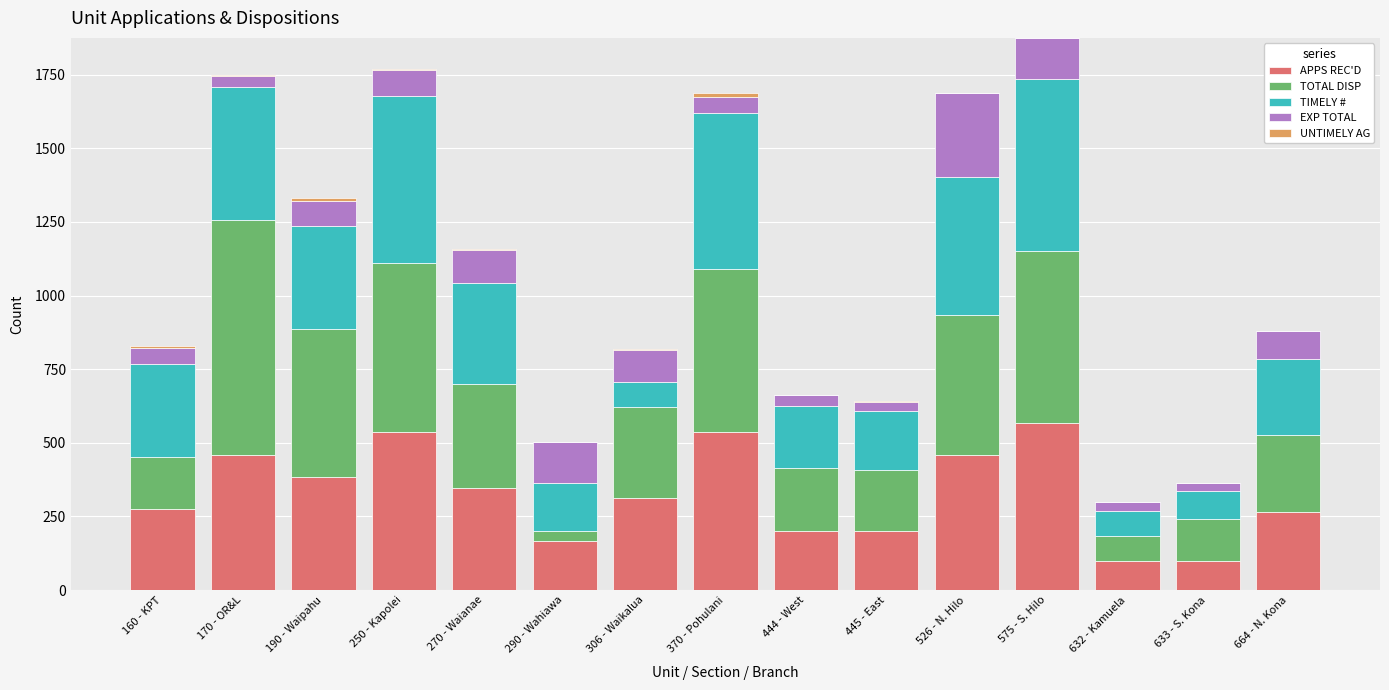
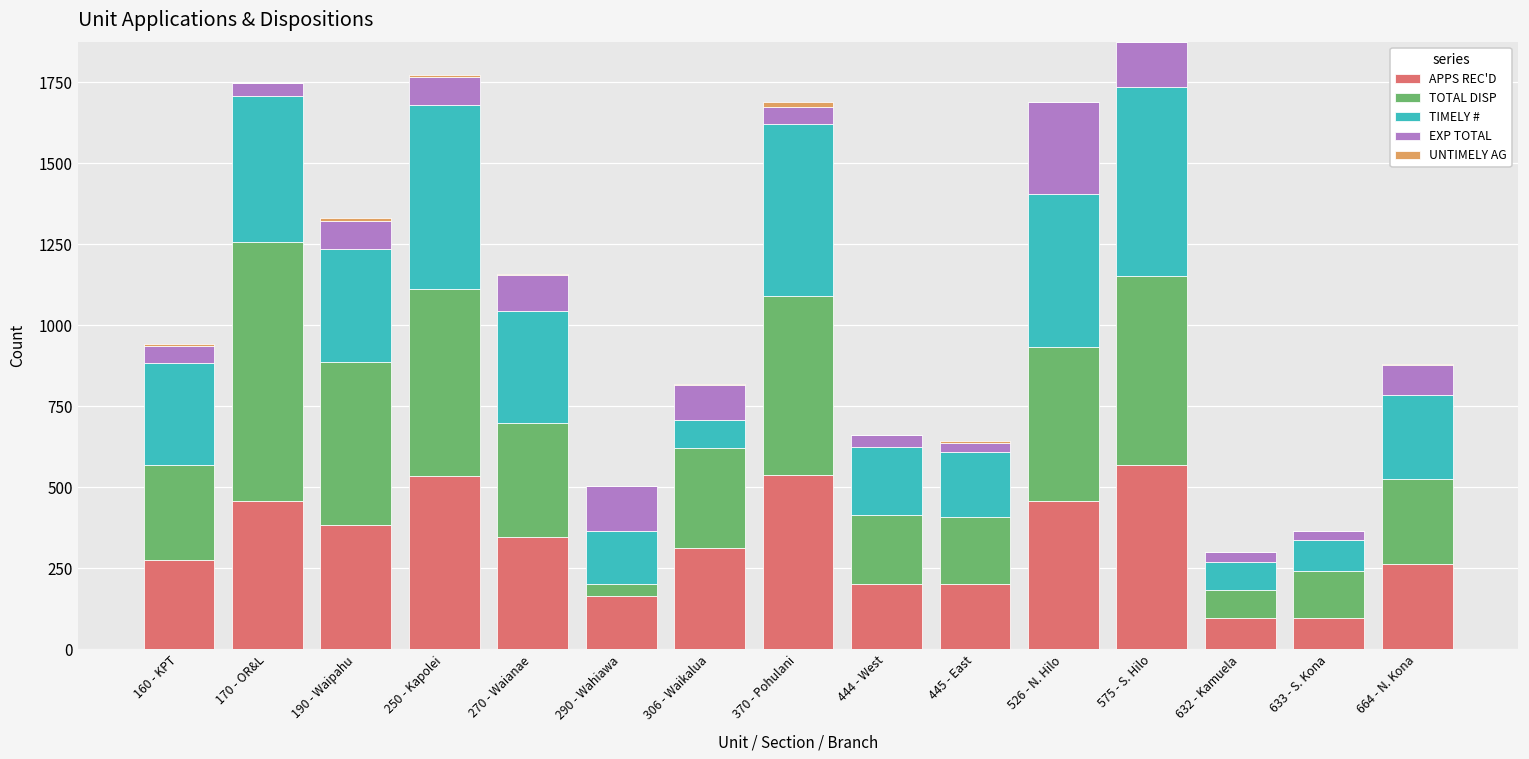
  {
    "TOTAL DISP": {
-     "160 - KPT": 180,
+     "160 - KPT": 290,
      "170 - OR&L": 800,
      "190 - Waipahu": 500,
      "250 - Kapolei": 580,
      "270 - Waianae": 350,
      "290 - Wahiawa": 40,
      "306 - Waikalua": 310,
      "370 - Pohulani": 550,
      "444 - West": 210,
      "445 - East": 210,
      "526 - N. Hilo": 480,
      "575 - S. Hilo": 580,
      "632 - Kamuela": 90,
      "633 - S. Kona": 140,
      "664 - N. Kona": 260
    },
    "TIMELY #": {
      "160 - KPT": 320,
      "170 - OR&L": 450,
      "190 - Waipahu": 350,
      "250 - Kapolei": 570,
      "270 - Waianae": 350,
      "290 - Wahiawa": 160,
      "306 - Waikalua": 90,
      "370 - Pohulani": 530,
      "444 - West": 210,
      "445 - East": 200,
      "526 - N. Hilo": 470,
      "575 - S. Hilo": 580,
      "632 - Kamuela": 90,
      "633 - S. Kona": 100,
      "664 - N. Kona": 260
    },
    "EXP TOTAL": {
      "160 - KPT": 60,
      "170 - OR&L": 40,
      "190 - Waipahu": 90,
      "250 - Kapolei": 90,
      "270 - Waianae": 110,
      "290 - Wahiawa": 140,
      "306 - Waikalua": 110,
      "370 - Pohulani": 50,
      "444 - West": 40,
      "445 - East": 30,
      "526 - N. Hilo": 280,
      "575 - S. Hilo": 140,
      "632 - Kamuela": 30,
      "633 - S. Kona": 30,
      "664 - N. Kona": 100
    }
  }
